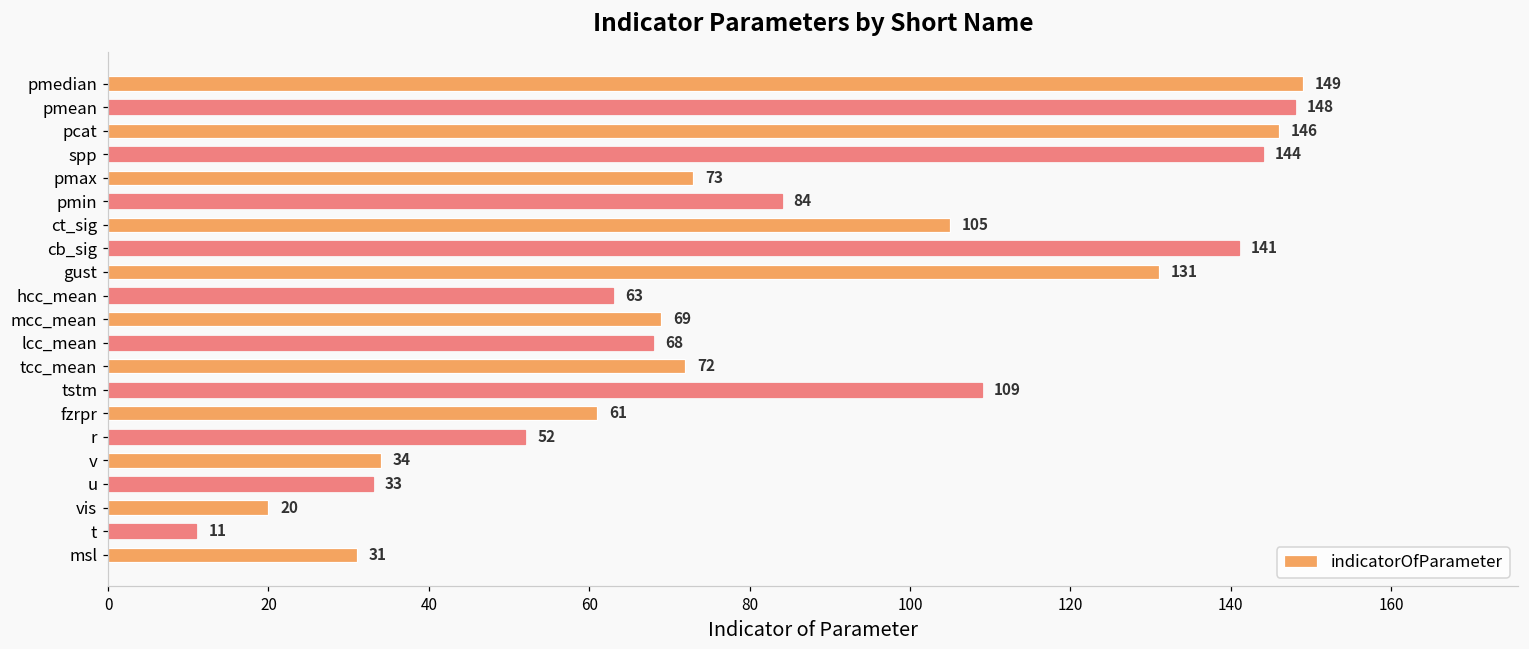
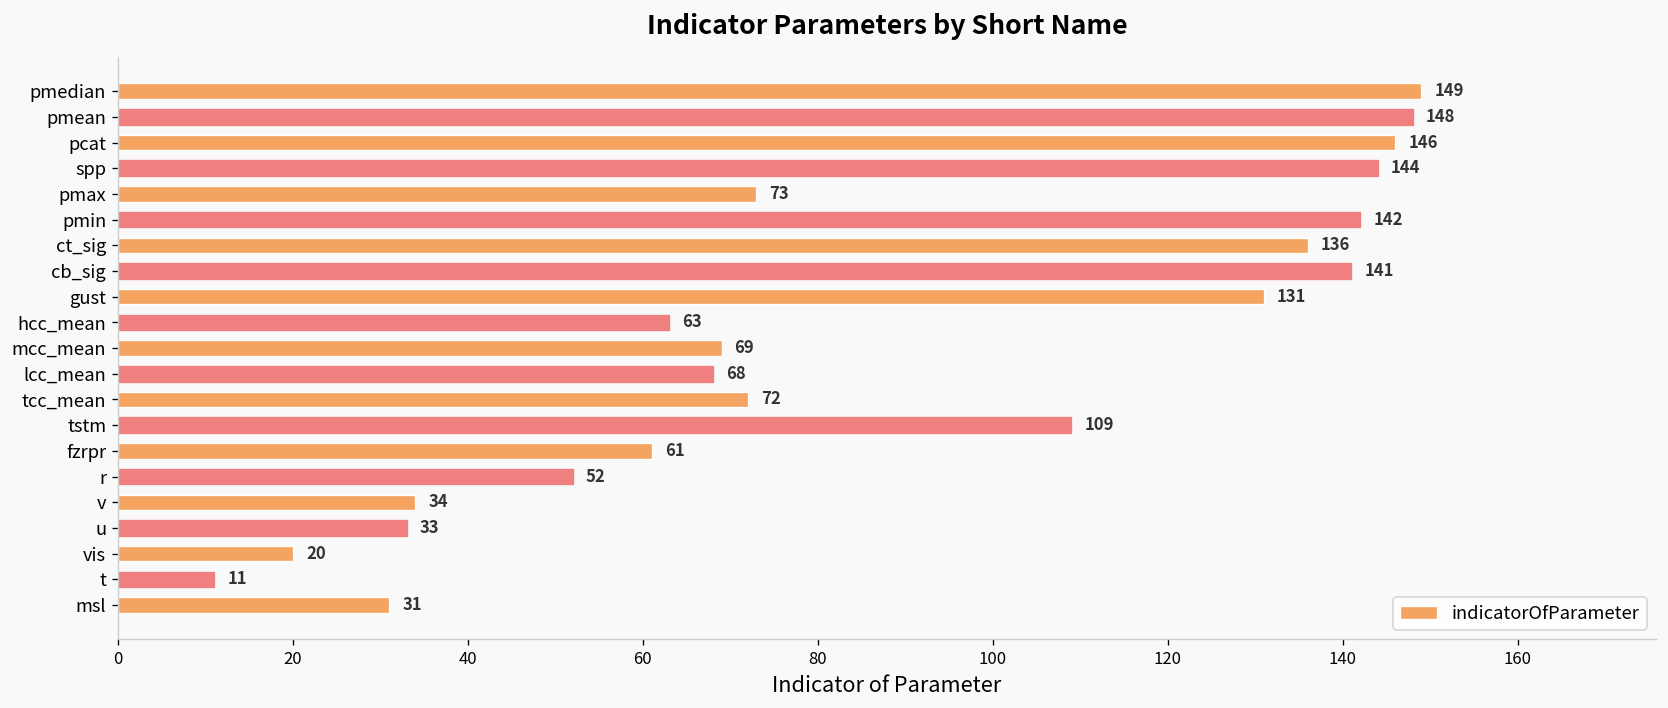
  {
    "pmedian": 149,
    "pmean": 148,
    "pcat": 146,
    "spp": 144,
    "pmax": 73,
-   "pmin": 84,
-   "ct_sig": 105,
+   "pmin": 142,
+   "ct_sig": 136,
    "cb_sig": 141,
    "gust": 131,
    "hcc_mean": 63,
    "mcc_mean": 69,
    "lcc_mean": 68,
    "tcc_mean": 72,
    "tstm": 109,
    "fzrpr": 61,
    "r": 52,
    "v": 34,
    "u": 33,
    "vis": 20,
    "t": 11,
    "msl": 31
  }
